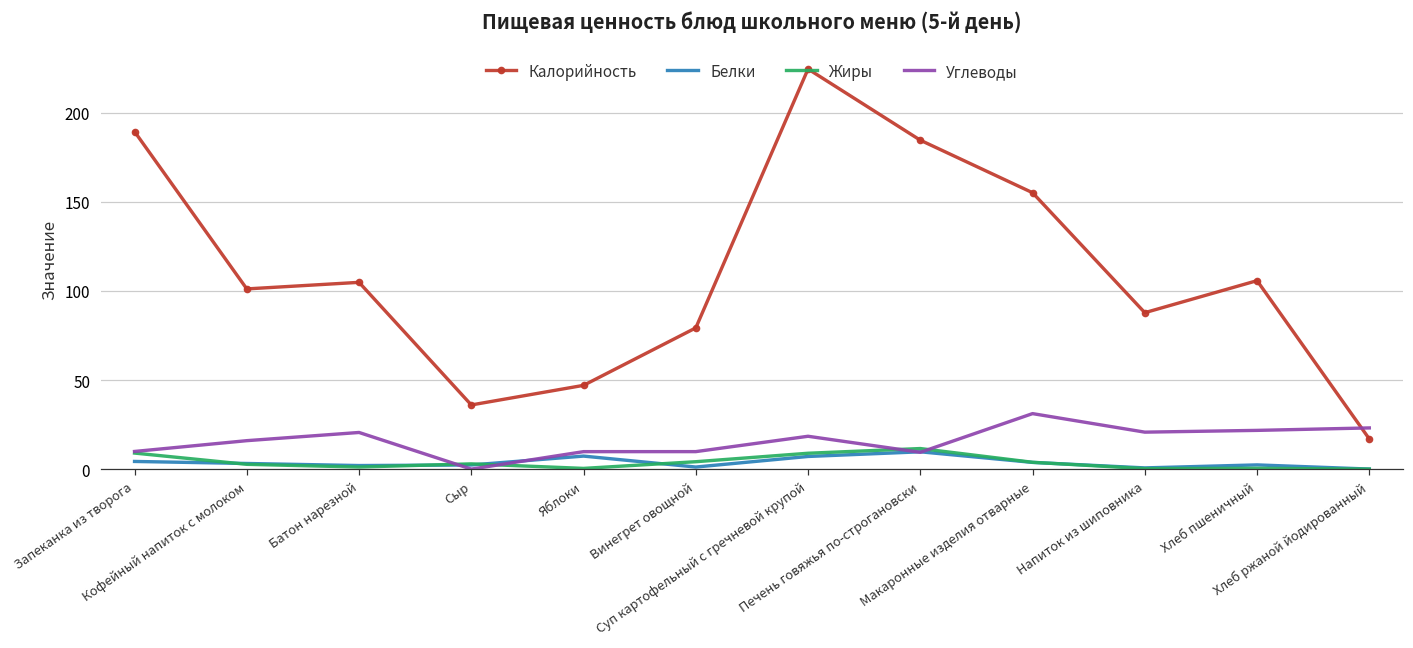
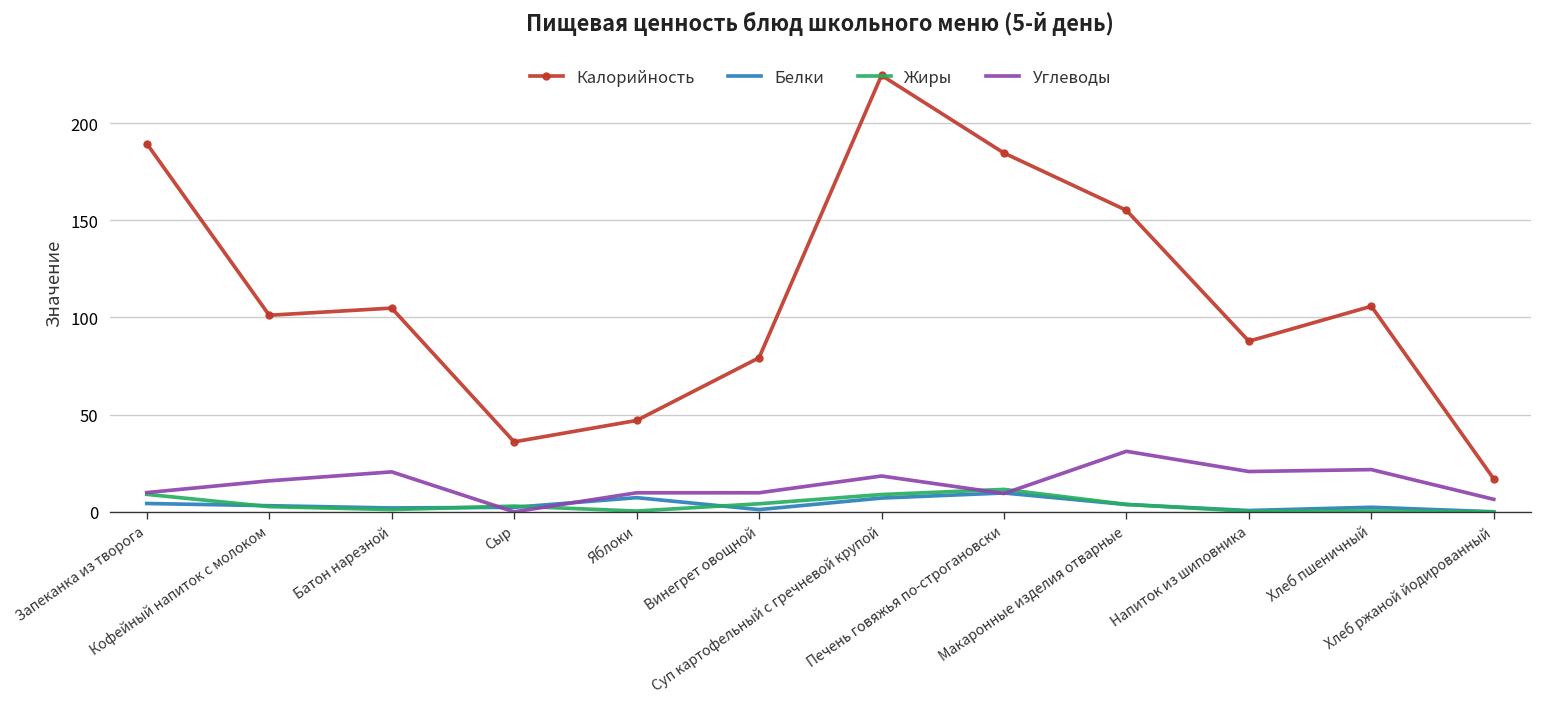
  {
    "Калорийность": {
      "Запеканка из творога": 189,
      "Кофейный напиток с молоком": 101,
      "Батон нарезной": 105,
      "Сыр": 36,
      "Яблоки": 47,
      "Винегрет овощной": 79,
      "Суп картофельный с гречневой крупой": 225,
      "Печень говяжья по-строгановски": 185,
      "Макаронные изделия отварные": 155,
      "Напиток из шиповника": 88,
      "Хлеб пшеничный": 106,
      "Хлеб ржаной йодированный": 17
    },
    "Белки": {
      "Запеканка из творога": 4,
      "Яблоки": 7,
      "Винегрет овощной": 1,
      "Суп картофельный с гречневой крупой": 7,
      "Хлеб пшеничный": 2
    },
    "Жиры": {
      "Яблоки": 0,
      "Винегрет овощной": 4,
      "Суп картофельный с гречневой крупой": 9,
      "Печень говяжья по-строгановски": 12,
      "Хлеб пшеничный": 0
    },
    "Углеводы": {
      "Кофейный напиток с молоком": 16,
      "Батон нарезной": 21,
      "Сыр": 0,
      "Яблоки": 10,
      "Винегрет овощной": 10,
      "Суп картофельный с гречневой крупой": 18,
      "Макаронные изделия отварные": 31,
      "Напиток из шиповника": 21,
      "Хлеб пшеничный": 22,
-     "Хлеб ржаной йодированный": 23
+     "Хлеб ржаной йодированный": 6
    }
  }
